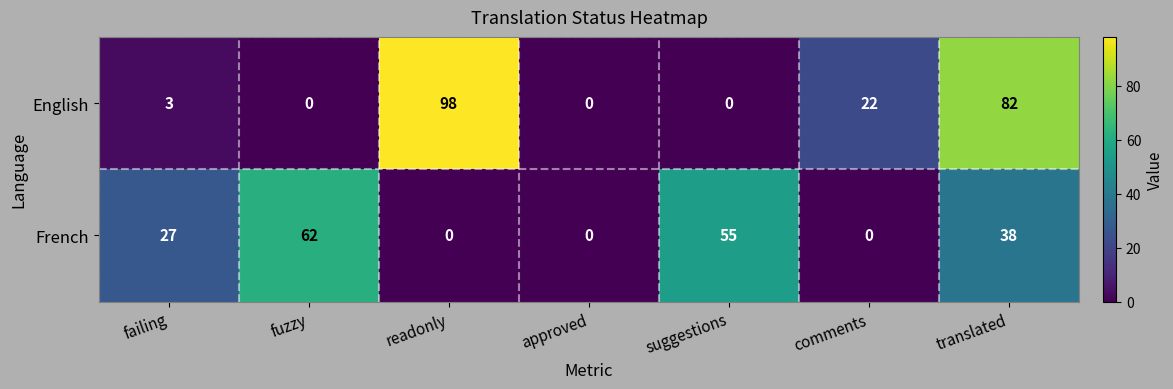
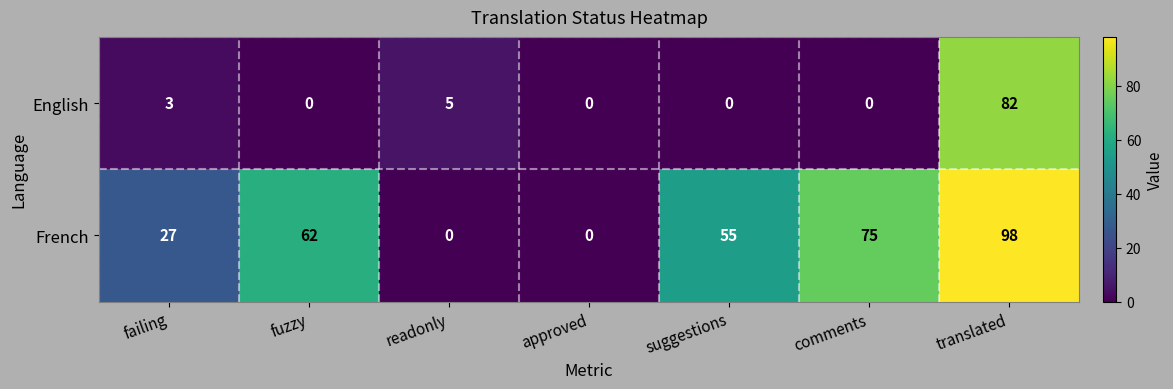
  {
    "English": {
      "failing": 3,
      "fuzzy": 0,
-     "readonly": 98,
+     "readonly": 5,
      "approved": 0,
      "suggestions": 0,
-     "comments": 22,
+     "comments": 0,
      "translated": 82
    },
    "French": {
      "failing": 27,
      "fuzzy": 62,
      "readonly": 0,
      "approved": 0,
      "suggestions": 55,
-     "comments": 0,
-     "translated": 38
+     "comments": 75,
+     "translated": 98
    }
  }
